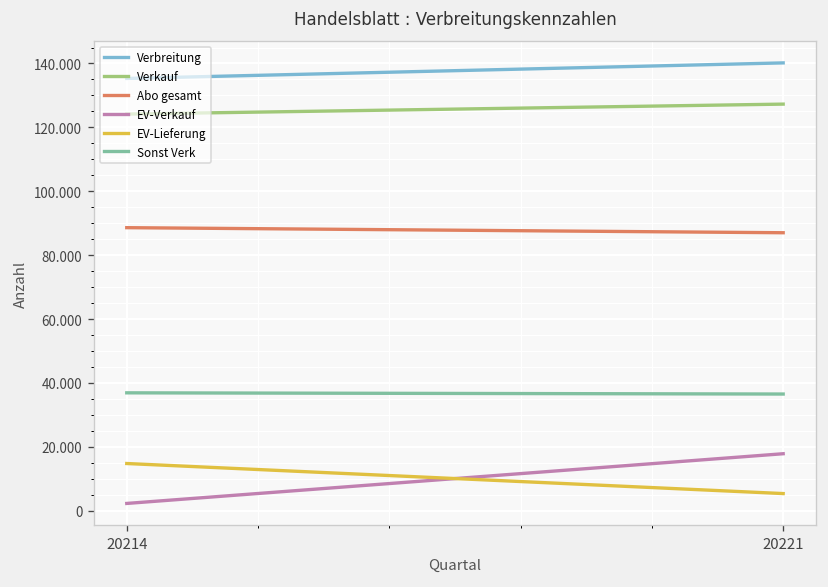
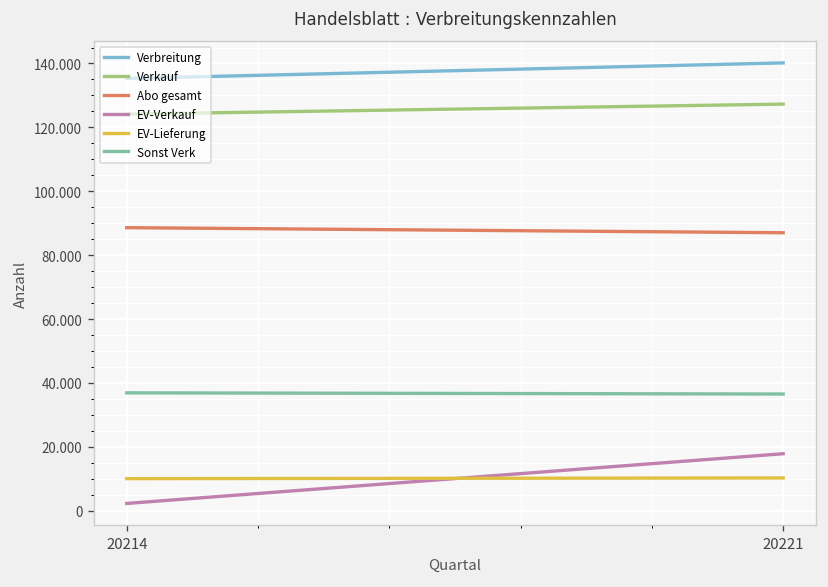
  {
    "Abo gesamt": {
      "20214": 89,
      "20221": 87
    },
    "EV-Verkauf": {
      "20214": 2,
      "20221": 18
    },
    "EV-Lieferung": {
-     "20214": 15,
-     "20221": 5
+     "20214": 10,
+     "20221": 10
    }
  }
